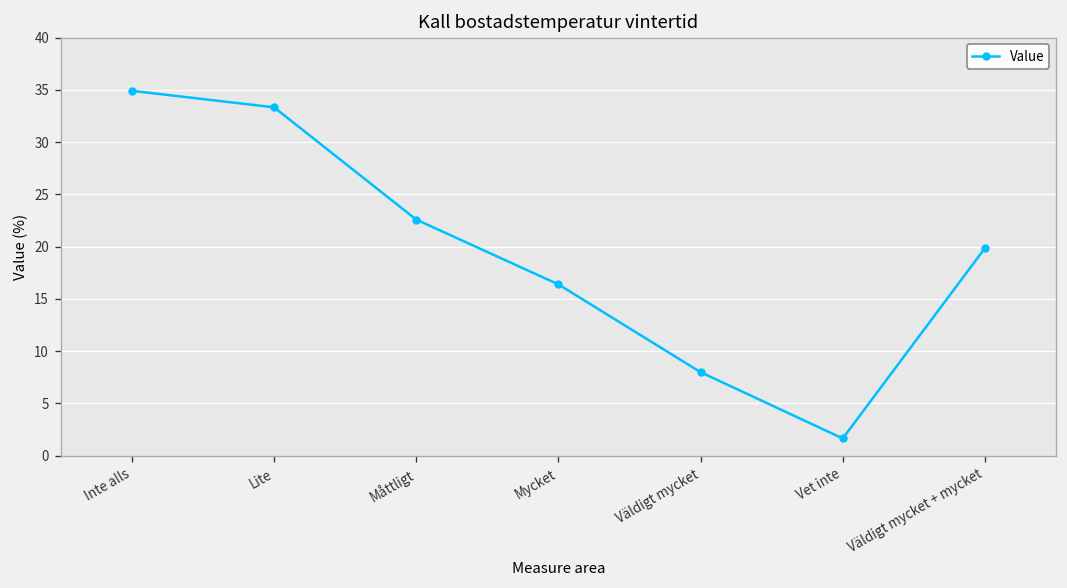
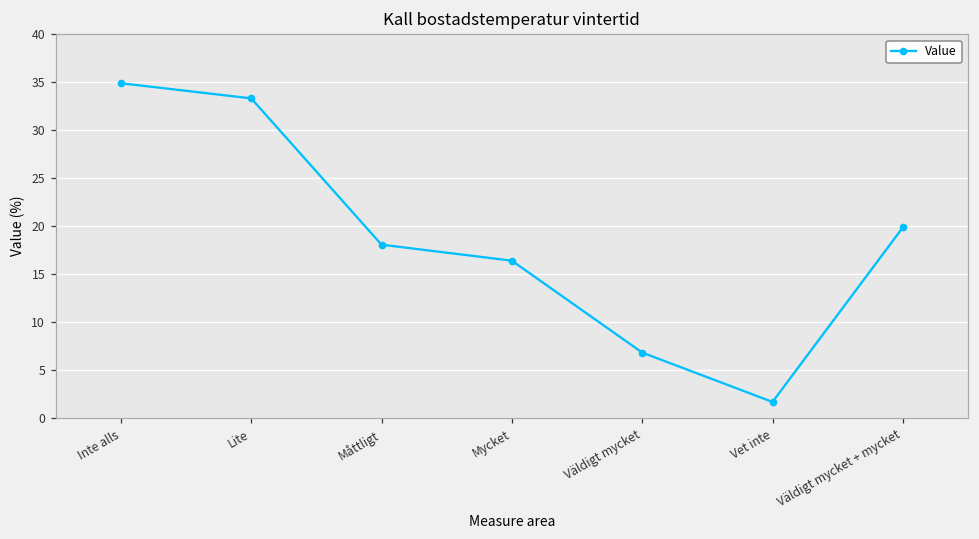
  {
    "Inte alls": 35,
    "Lite": 33,
-   "Måttligt": 23,
+   "Måttligt": 18,
    "Mycket": 16,
-   "Väldigt mycket": 8,
+   "Väldigt mycket": 7,
    "Vet inte": 2,
    "Väldigt mycket + mycket": 20
  }
